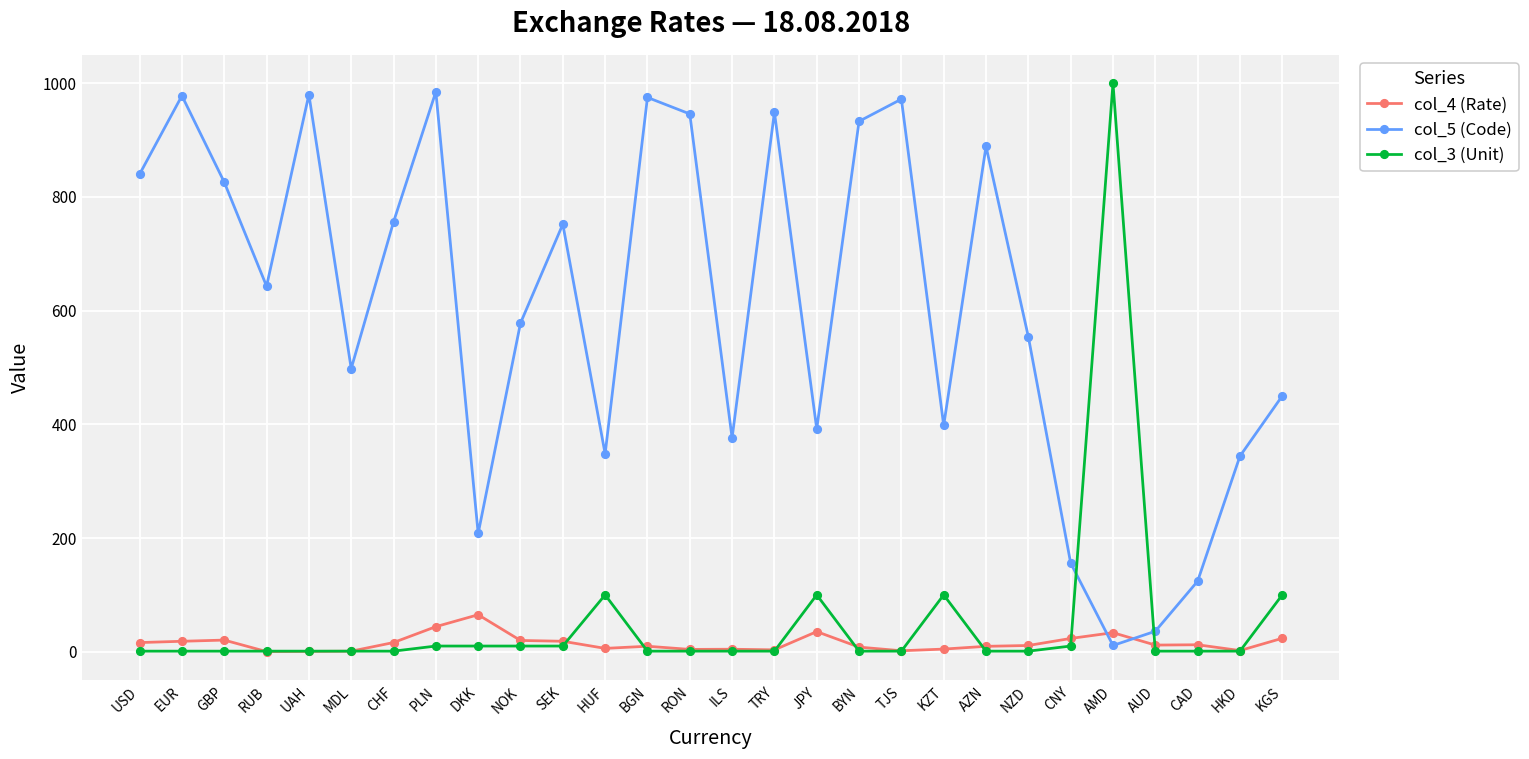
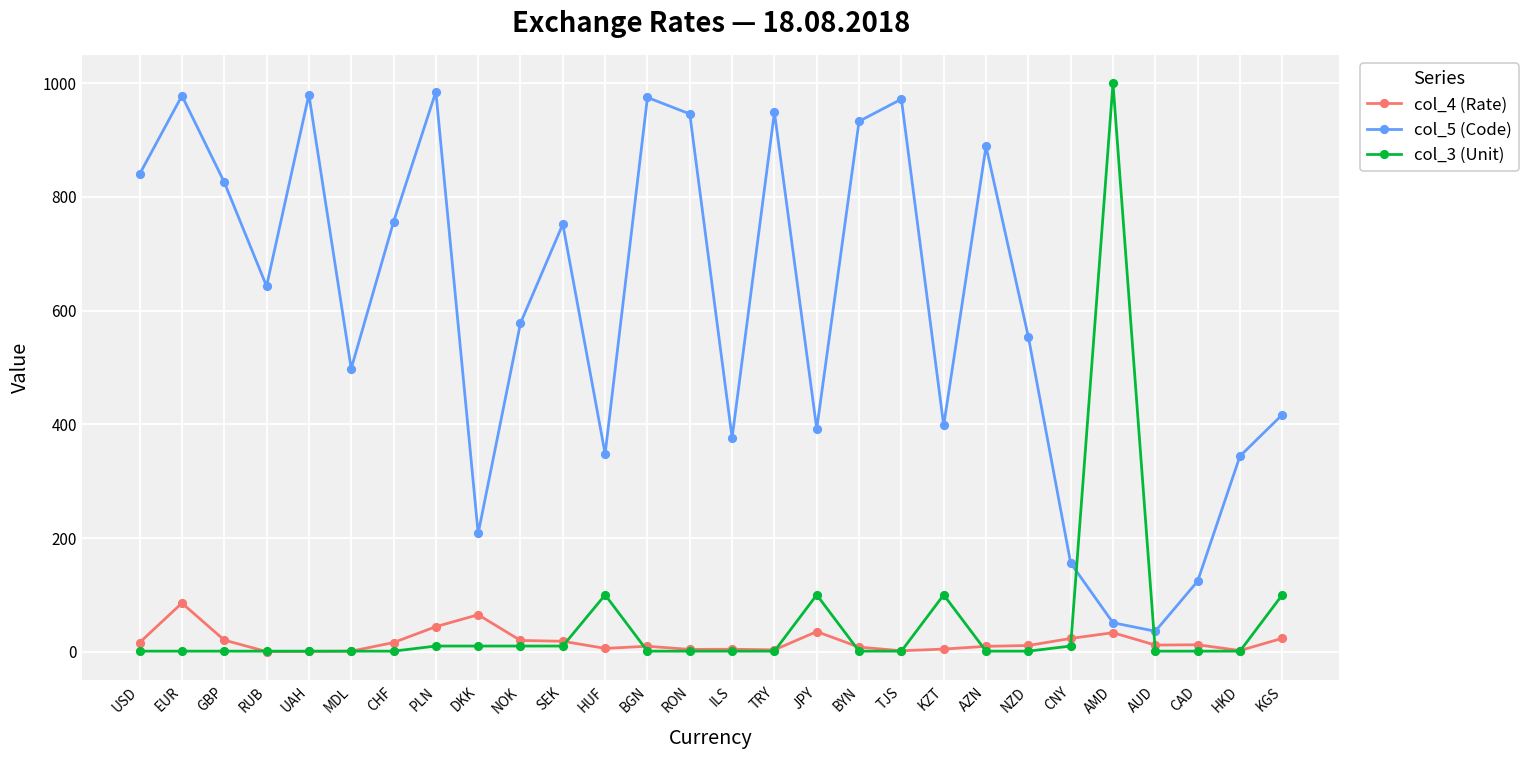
  {
    "col_4 (Rate)": {
      "USD": 20,
-     "EUR": 20,
+     "EUR": 90,
      "GBP": 20,
      "CHF": 20,
      "PLN": 40,
      "DKK": 70,
      "NOK": 20,
      "SEK": 20,
      "HUF": 10,
      "BGN": 10,
      "JPY": 40,
      "BYN": 10,
      "KZT": 0,
      "AZN": 10,
      "NZD": 10,
      "CNY": 20,
      "AMD": 30,
      "AUD": 10,
      "CAD": 10,
      "KGS": 20
    },
    "col_5 (Code)": {
      "USD": 840,
      "EUR": 980,
      "GBP": 830,
      "RUB": 640,
      "UAH": 980,
      "MDL": 500,
      "CHF": 760,
      "PLN": 990,
      "DKK": 210,
      "NOK": 580,
      "SEK": 750,
      "HUF": 350,
      "BGN": 980,
      "RON": 950,
      "ILS": 380,
      "TRY": 950,
      "JPY": 390,
      "BYN": 930,
      "TJS": 970,
      "KZT": 400,
      "AZN": 890,
      "NZD": 550,
      "CNY": 160,
-     "AMD": 10,
+     "AMD": 50,
      "AUD": 40,
      "CAD": 120,
      "HKD": 340,
-     "KGS": 450
+     "KGS": 420
    },
    "col_3 (Unit)": {
      "USD": 0,
      "EUR": 0,
      "GBP": 0,
      "CHF": 0,
      "PLN": 10,
      "DKK": 10,
      "NOK": 10,
      "SEK": 10,
      "HUF": 100,
      "BGN": 0,
      "JPY": 100,
      "BYN": 0,
      "KZT": 100,
      "AZN": 0,
      "NZD": 0,
      "CNY": 10,
      "AMD": 1000,
      "AUD": 0,
      "CAD": 0,
      "KGS": 100
    }
  }
